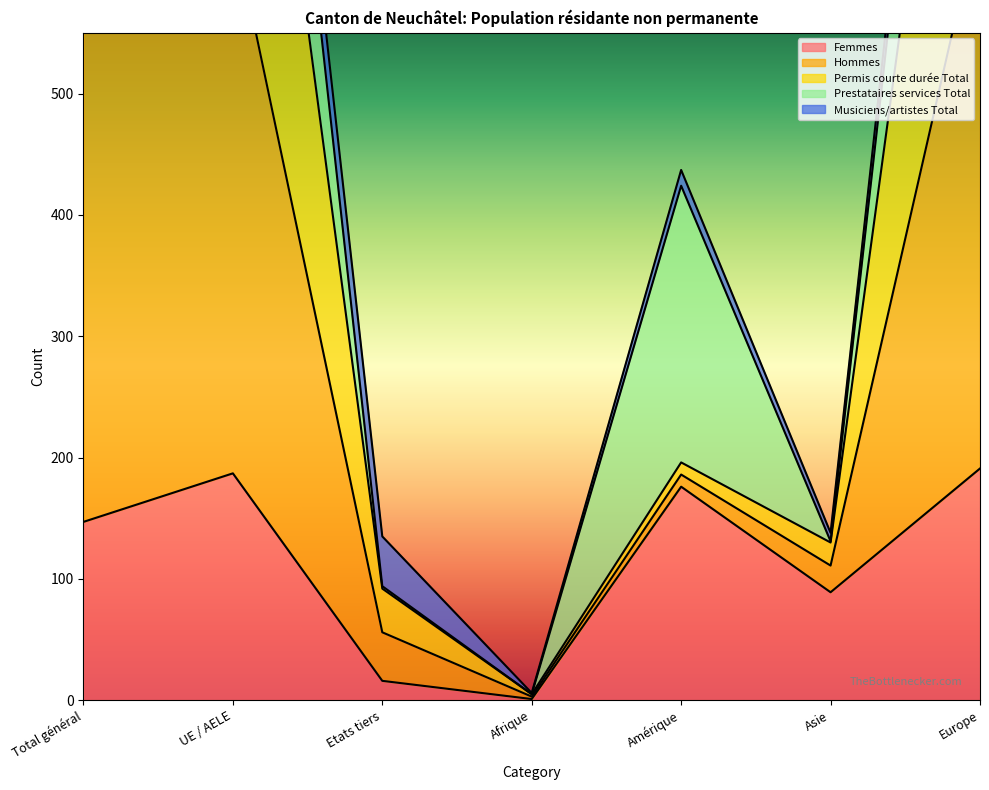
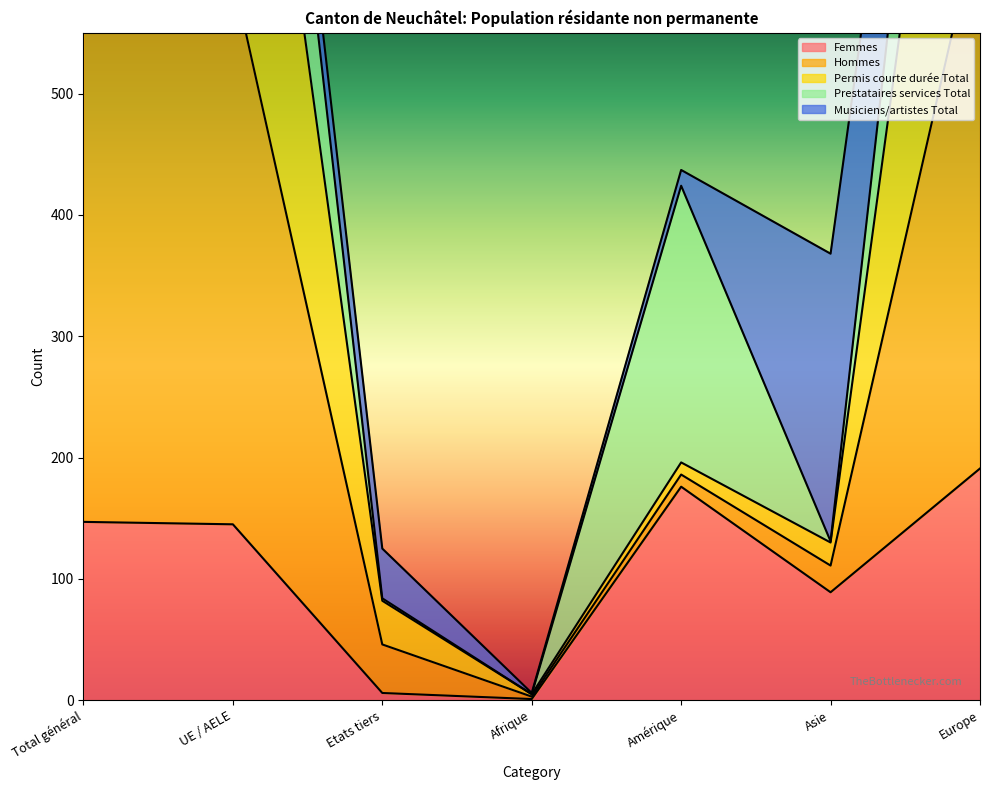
  {
    "Femmes": {
      "Total général": 147,
-     "UE / AELE": 187,
-     "Etats tiers": 16,
+     "UE / AELE": 145,
+     "Etats tiers": 6,
      "Amérique": 176,
      "Asie": 89,
      "Europe": 191
    },
    "Prestataires services Total": {
      "Amérique": 228
    },
    "Musiciens/artistes Total": {
      "Etats tiers": 41,
      "Amérique": 13,
-     "Asie": 7
+     "Asie": 237
    }
  }
